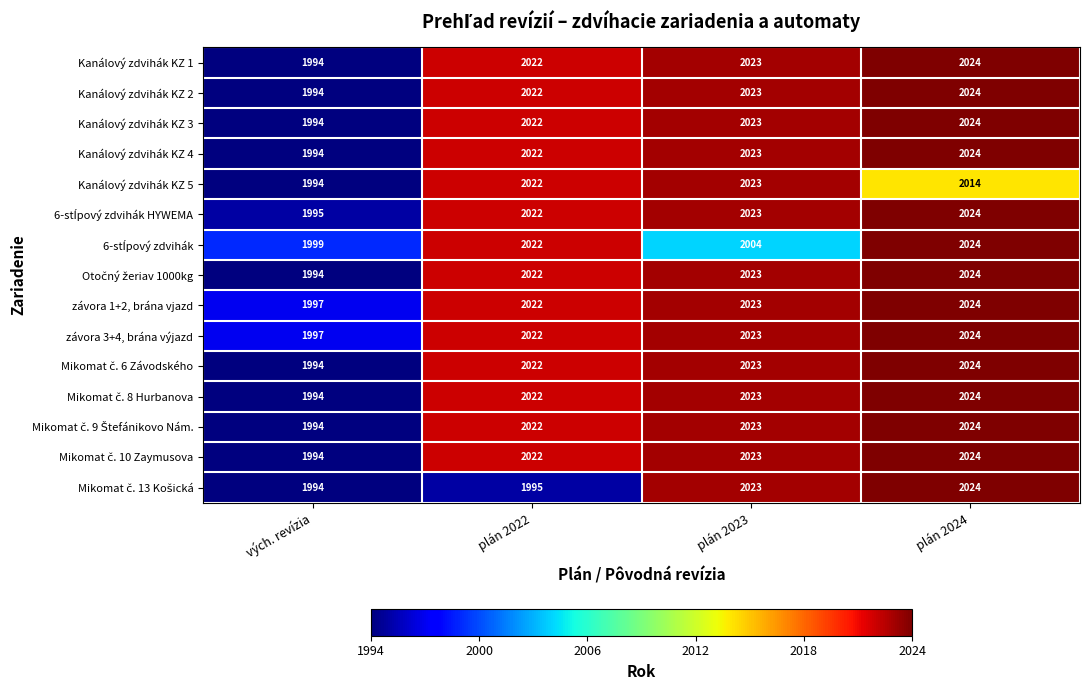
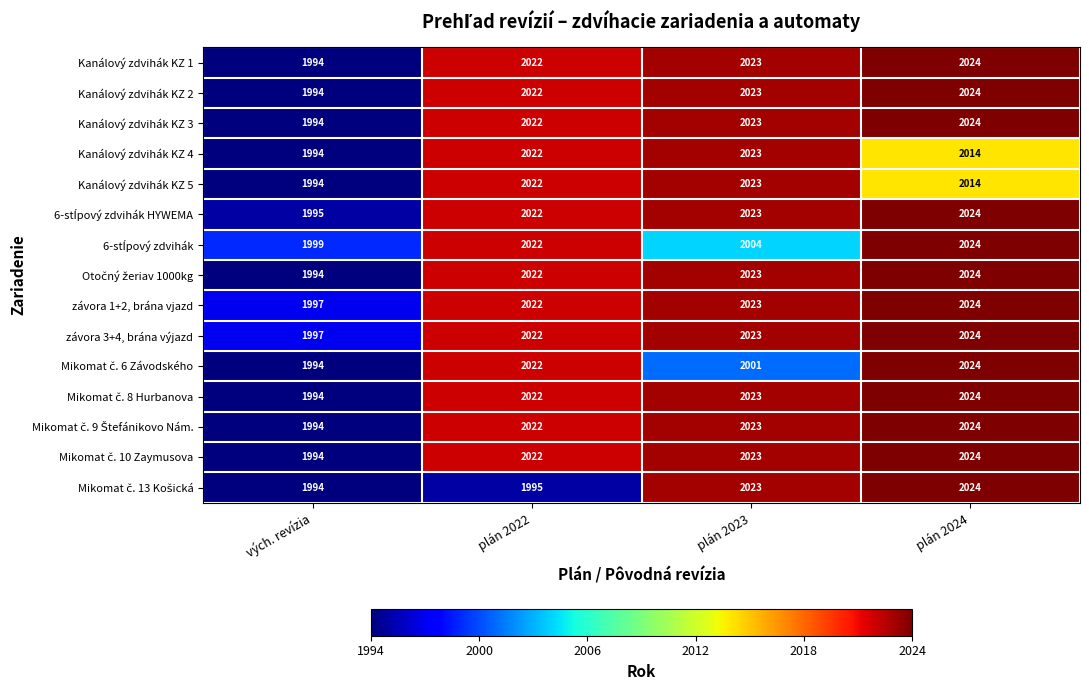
  {
    "Kanálový zdvihák KZ 1": {
      "vých. revízia": 1994,
      "plán 2022": 2022,
      "plán 2023": 2023,
      "plán 2024": 2024
    },
    "Kanálový zdvihák KZ 2": {
      "vých. revízia": 1994,
      "plán 2022": 2022,
      "plán 2023": 2023,
      "plán 2024": 2024
    },
    "Kanálový zdvihák KZ 3": {
      "vých. revízia": 1994,
      "plán 2022": 2022,
      "plán 2023": 2023,
      "plán 2024": 2024
    },
    "Kanálový zdvihák KZ 4": {
      "vých. revízia": 1994,
      "plán 2022": 2022,
      "plán 2023": 2023,
-     "plán 2024": 2024
+     "plán 2024": 2014
    },
    "Kanálový zdvihák KZ 5": {
      "vých. revízia": 1994,
      "plán 2022": 2022,
      "plán 2023": 2023,
      "plán 2024": 2014
    },
    "6-stĺpový zdvihák HYWEMA": {
      "vých. revízia": 1995,
      "plán 2022": 2022,
      "plán 2023": 2023,
      "plán 2024": 2024
    },
    "6-stĺpový zdvihák": {
      "vých. revízia": 1999,
      "plán 2022": 2022,
      "plán 2023": 2004,
      "plán 2024": 2024
    },
    "Otočný žeriav 1000kg": {
      "vých. revízia": 1994,
      "plán 2022": 2022,
      "plán 2023": 2023,
      "plán 2024": 2024
    },
    "závora 1+2, brána vjazd": {
      "vých. revízia": 1997,
      "plán 2022": 2022,
      "plán 2023": 2023,
      "plán 2024": 2024
    },
    "závora 3+4, brána výjazd": {
      "vých. revízia": 1997,
      "plán 2022": 2022,
      "plán 2023": 2023,
      "plán 2024": 2024
    },
    "Mikomat č. 6 Závodského": {
      "vých. revízia": 1994,
      "plán 2022": 2022,
-     "plán 2023": 2023,
+     "plán 2023": 2001,
      "plán 2024": 2024
    },
    "Mikomat č. 8 Hurbanova": {
      "vých. revízia": 1994,
      "plán 2022": 2022,
      "plán 2023": 2023,
      "plán 2024": 2024
    },
    "Mikomat č. 9 Štefánikovo Nám.": {
      "vých. revízia": 1994,
      "plán 2022": 2022,
      "plán 2023": 2023,
      "plán 2024": 2024
    },
    "Mikomat č. 10 Zaymusova": {
      "vých. revízia": 1994,
      "plán 2022": 2022,
      "plán 2023": 2023,
      "plán 2024": 2024
    },
    "Mikomat č. 13 Košická": {
      "vých. revízia": 1994,
      "plán 2022": 1995,
      "plán 2023": 2023,
      "plán 2024": 2024
    }
  }
